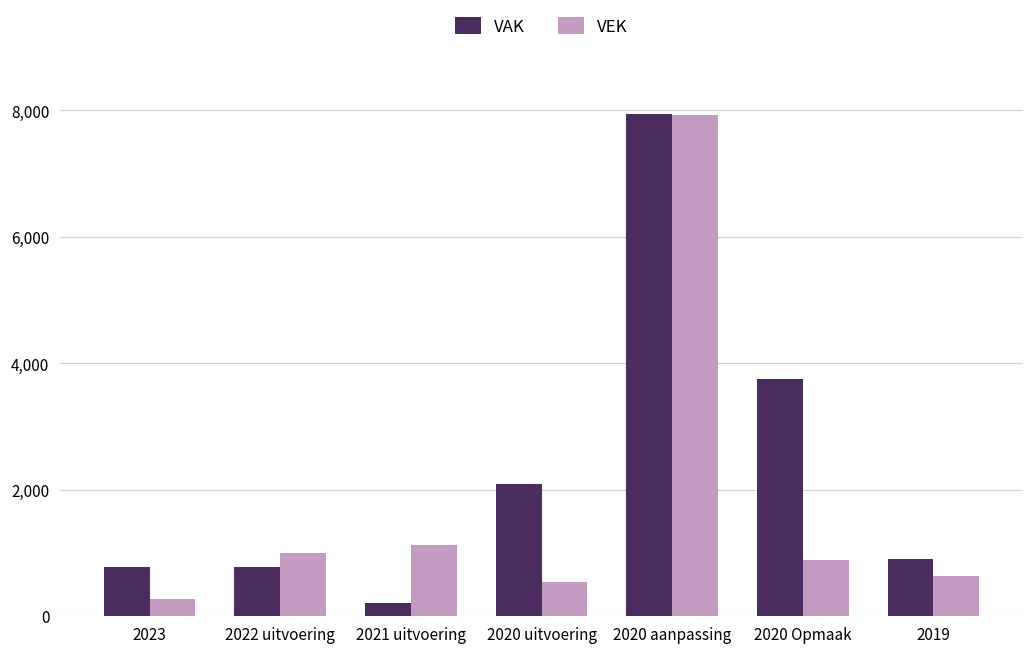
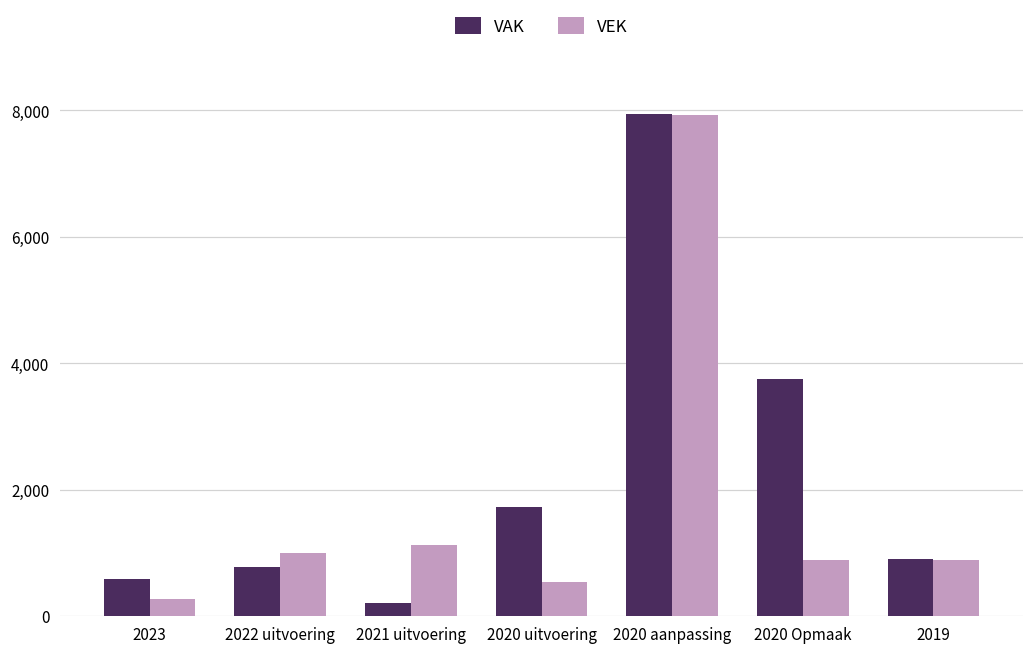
  {
    "VAK": {
-     "2023": "800",
+     "2023": "600",
      "2022 uitvoering": "800",
      "2021 uitvoering": "200",
-     "2020 uitvoering": "2,100",
+     "2020 uitvoering": "1,700",
      "2020 aanpassing": "7,900",
      "2020 Opmaak": "3,800",
      "2019": "900"
    },
    "VEK": {
      "2023": "300",
      "2022 uitvoering": "1,000",
      "2021 uitvoering": "1,100",
      "2020 uitvoering": "500",
      "2020 aanpassing": "7,900",
      "2020 Opmaak": "900",
-     "2019": "600"
+     "2019": "900"
    }
  }
